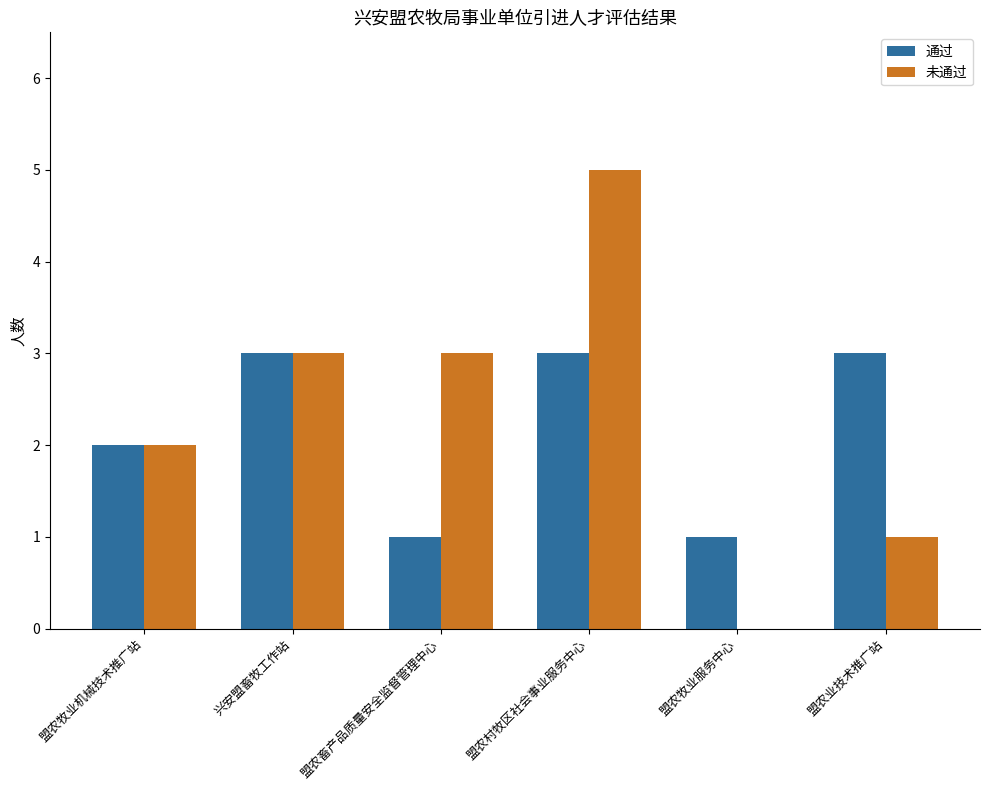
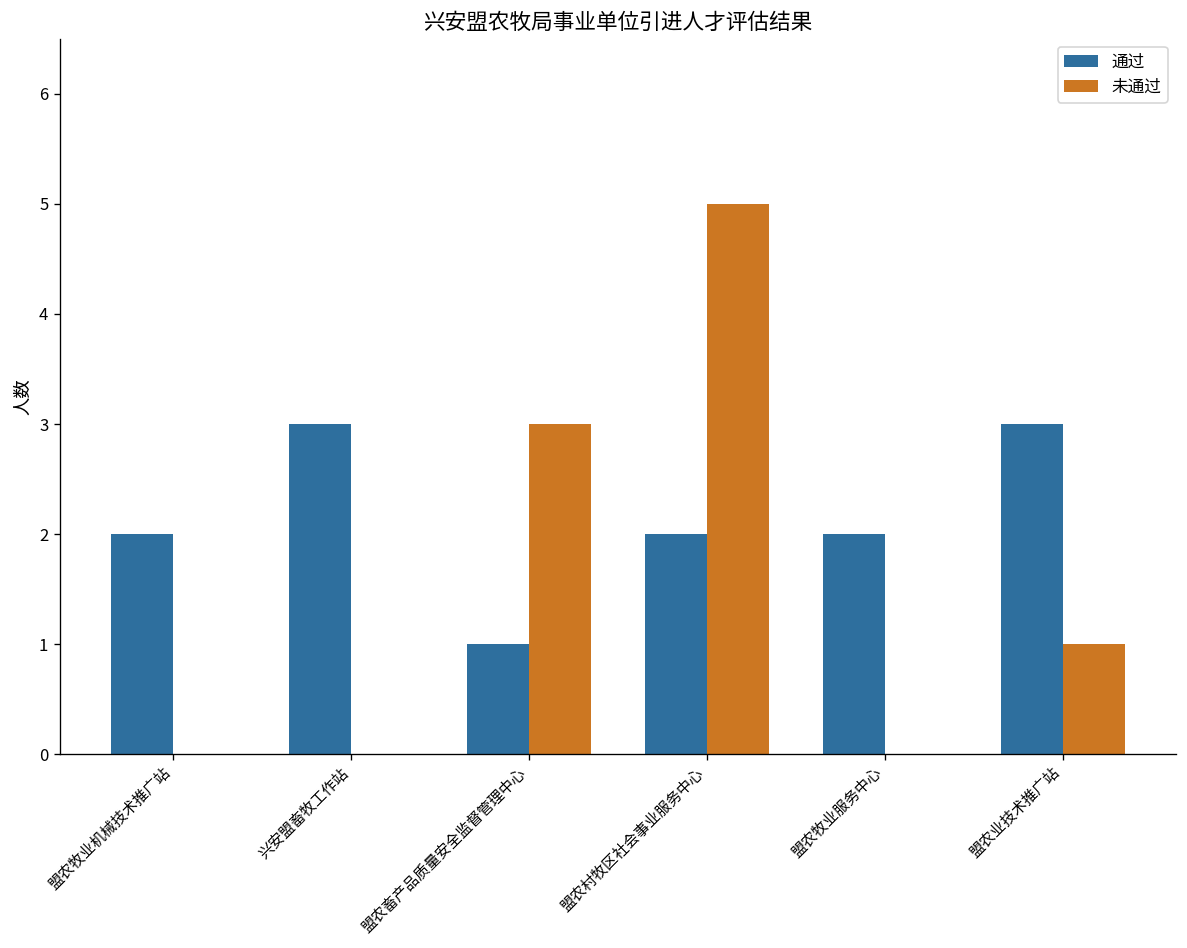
  {
    "通过": {
      "盟农牧业机械技术推广站": 2,
      "兴安盟畜牧工作站": 3,
      "盟农畜产品质量安全监督管理中心": 1,
-     "盟农村牧区社会事业服务中心": 3,
-     "盟农牧业服务中心": 1,
+     "盟农村牧区社会事业服务中心": 2,
+     "盟农牧业服务中心": 2,
      "盟农业技术推广站": 3
    },
    "未通过": {
-     "盟农牧业机械技术推广站": 2,
-     "兴安盟畜牧工作站": 3,
+     "盟农牧业机械技术推广站": 0,
+     "兴安盟畜牧工作站": 0,
      "盟农畜产品质量安全监督管理中心": 3,
      "盟农村牧区社会事业服务中心": 5,
      "盟农牧业服务中心": 0,
      "盟农业技术推广站": 1
    }
  }
